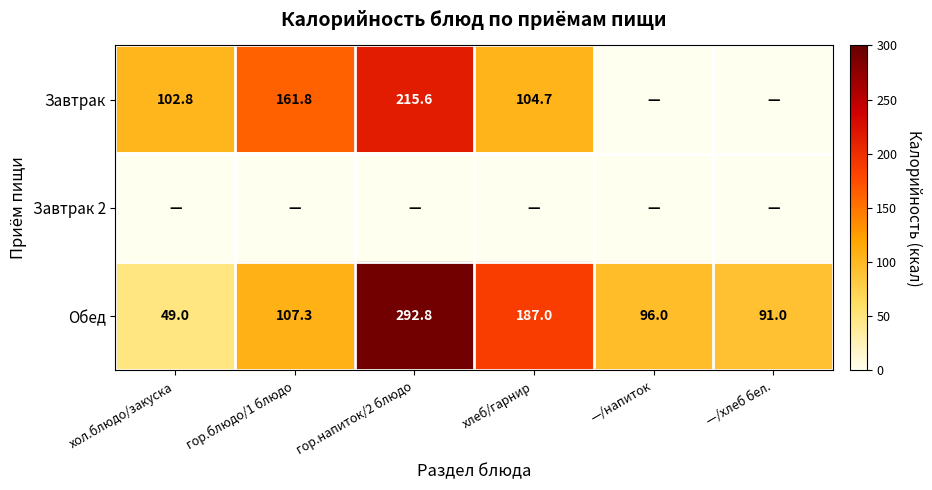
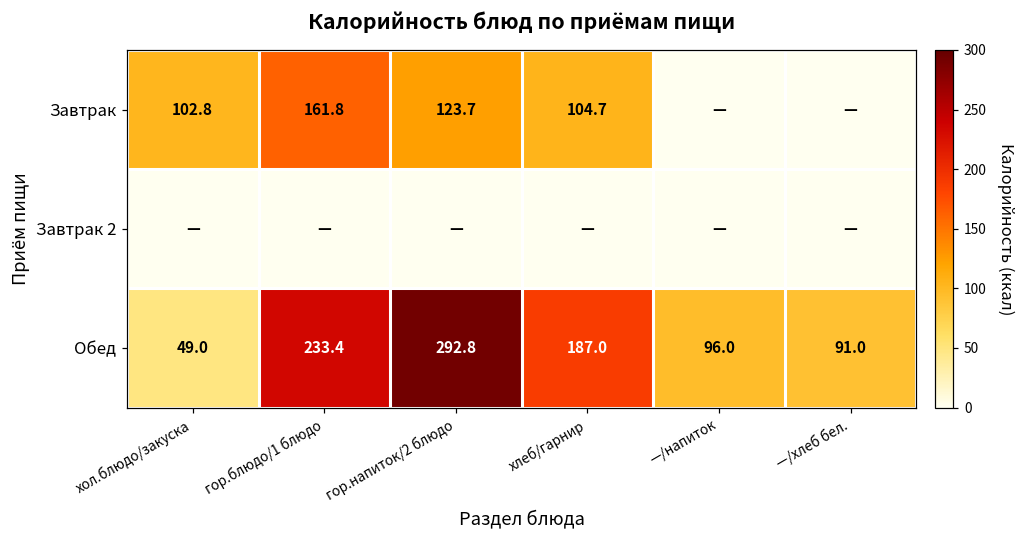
  {
    "Завтрак": {
      "хол.блюдо/закуска": 102.8,
      "гор.блюдо/1 блюдо": 161.8,
-     "гор.напиток/2 блюдо": 215.6,
+     "гор.напиток/2 блюдо": 123.7,
      "хлеб/гарнир": 104.7
    },
    "Обед": {
      "хол.блюдо/закуска": 49.0,
-     "гор.блюдо/1 блюдо": 107.3,
+     "гор.блюдо/1 блюдо": 233.4,
      "гор.напиток/2 блюдо": 292.8,
      "хлеб/гарнир": 187.0,
      "—/напиток": 96.0,
      "—/хлеб бел.": 91.0
    }
  }
